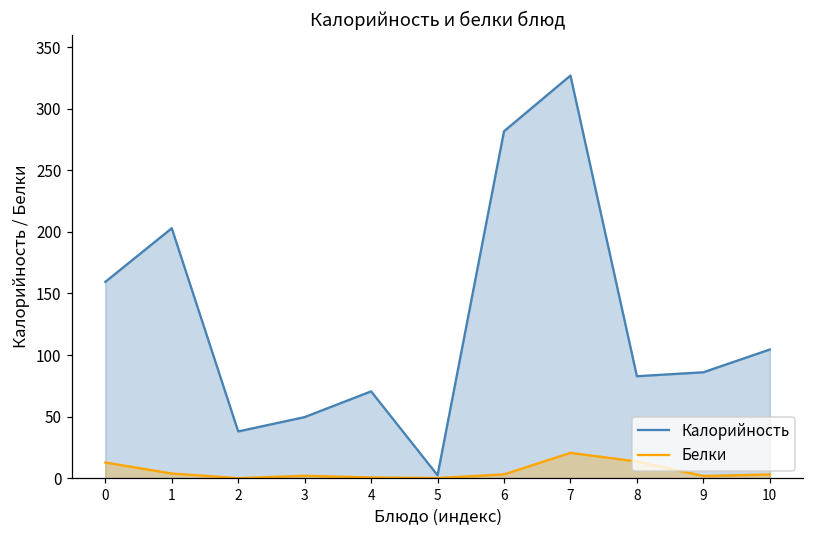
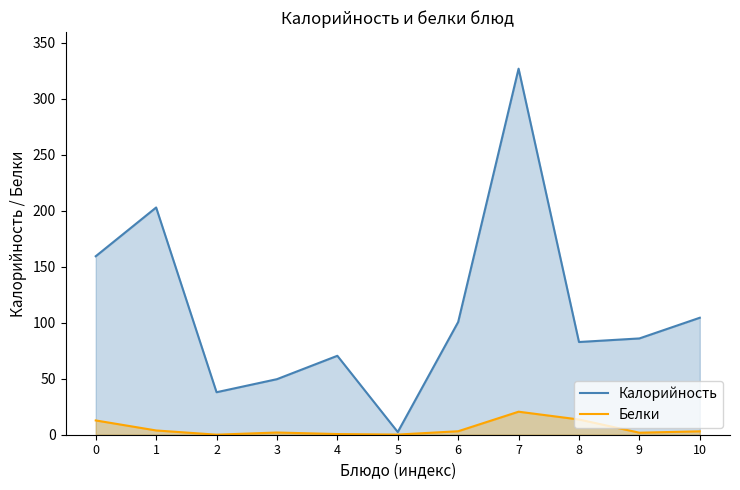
  {
    "Калорийность": {
      "0": 159,
      "1": 203,
      "2": 38,
      "3": 50,
      "4": 71,
      "5": 2,
-     "6": 282,
+     "6": 101,
      "7": 327,
      "8": 83,
      "9": 86,
      "10": 104
    },
    "Белки": {
      "0": 13,
      "1": 4,
      "2": 0,
      "3": 2,
      "4": 1,
      "5": 0,
      "6": 3,
      "7": 21,
      "9": 2,
      "10": 3
    }
  }
